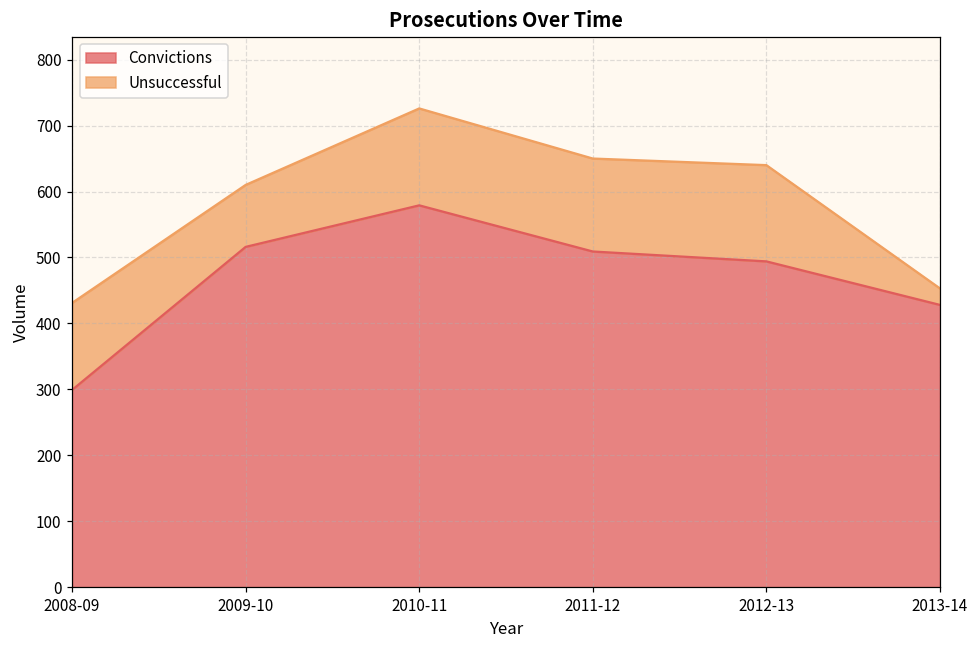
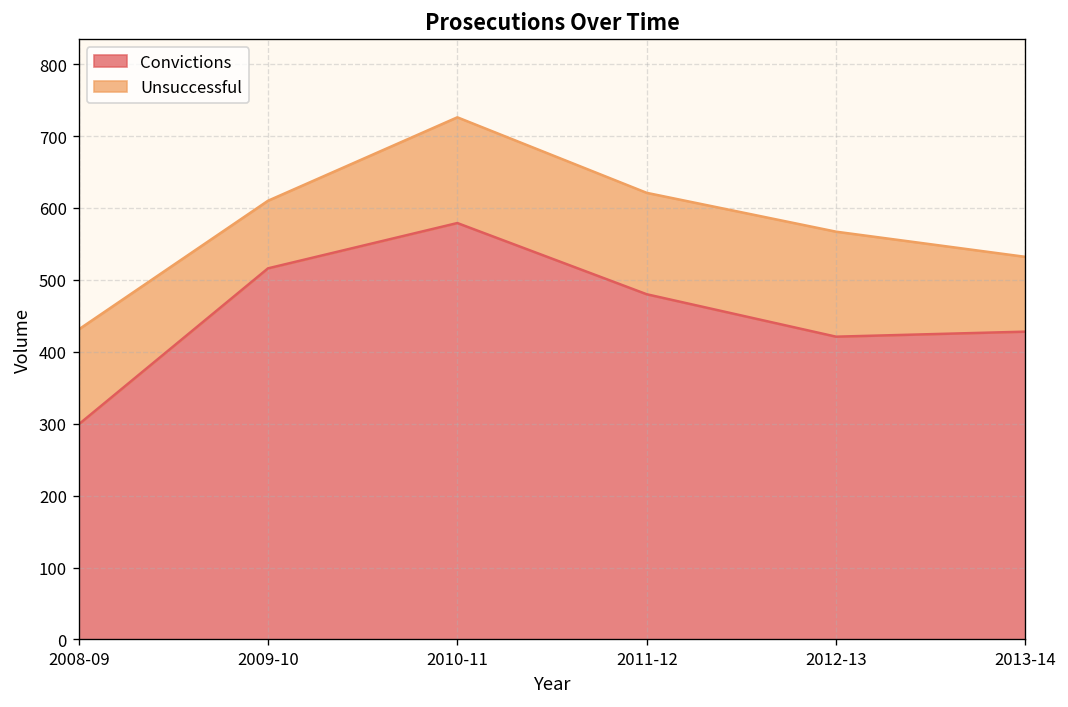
  {
    "Convictions": {
      "2008-09": 300,
      "2009-10": 520,
      "2010-11": 580,
-     "2011-12": 510,
-     "2012-13": 490,
+     "2011-12": 480,
+     "2012-13": 420,
      "2013-14": 430
    },
    "Unsuccessful": {
      "2008-09": 130,
      "2009-10": 90,
      "2010-11": 150,
      "2011-12": 140,
      "2012-13": 150,
-     "2013-14": 30
+     "2013-14": 100
    }
  }
